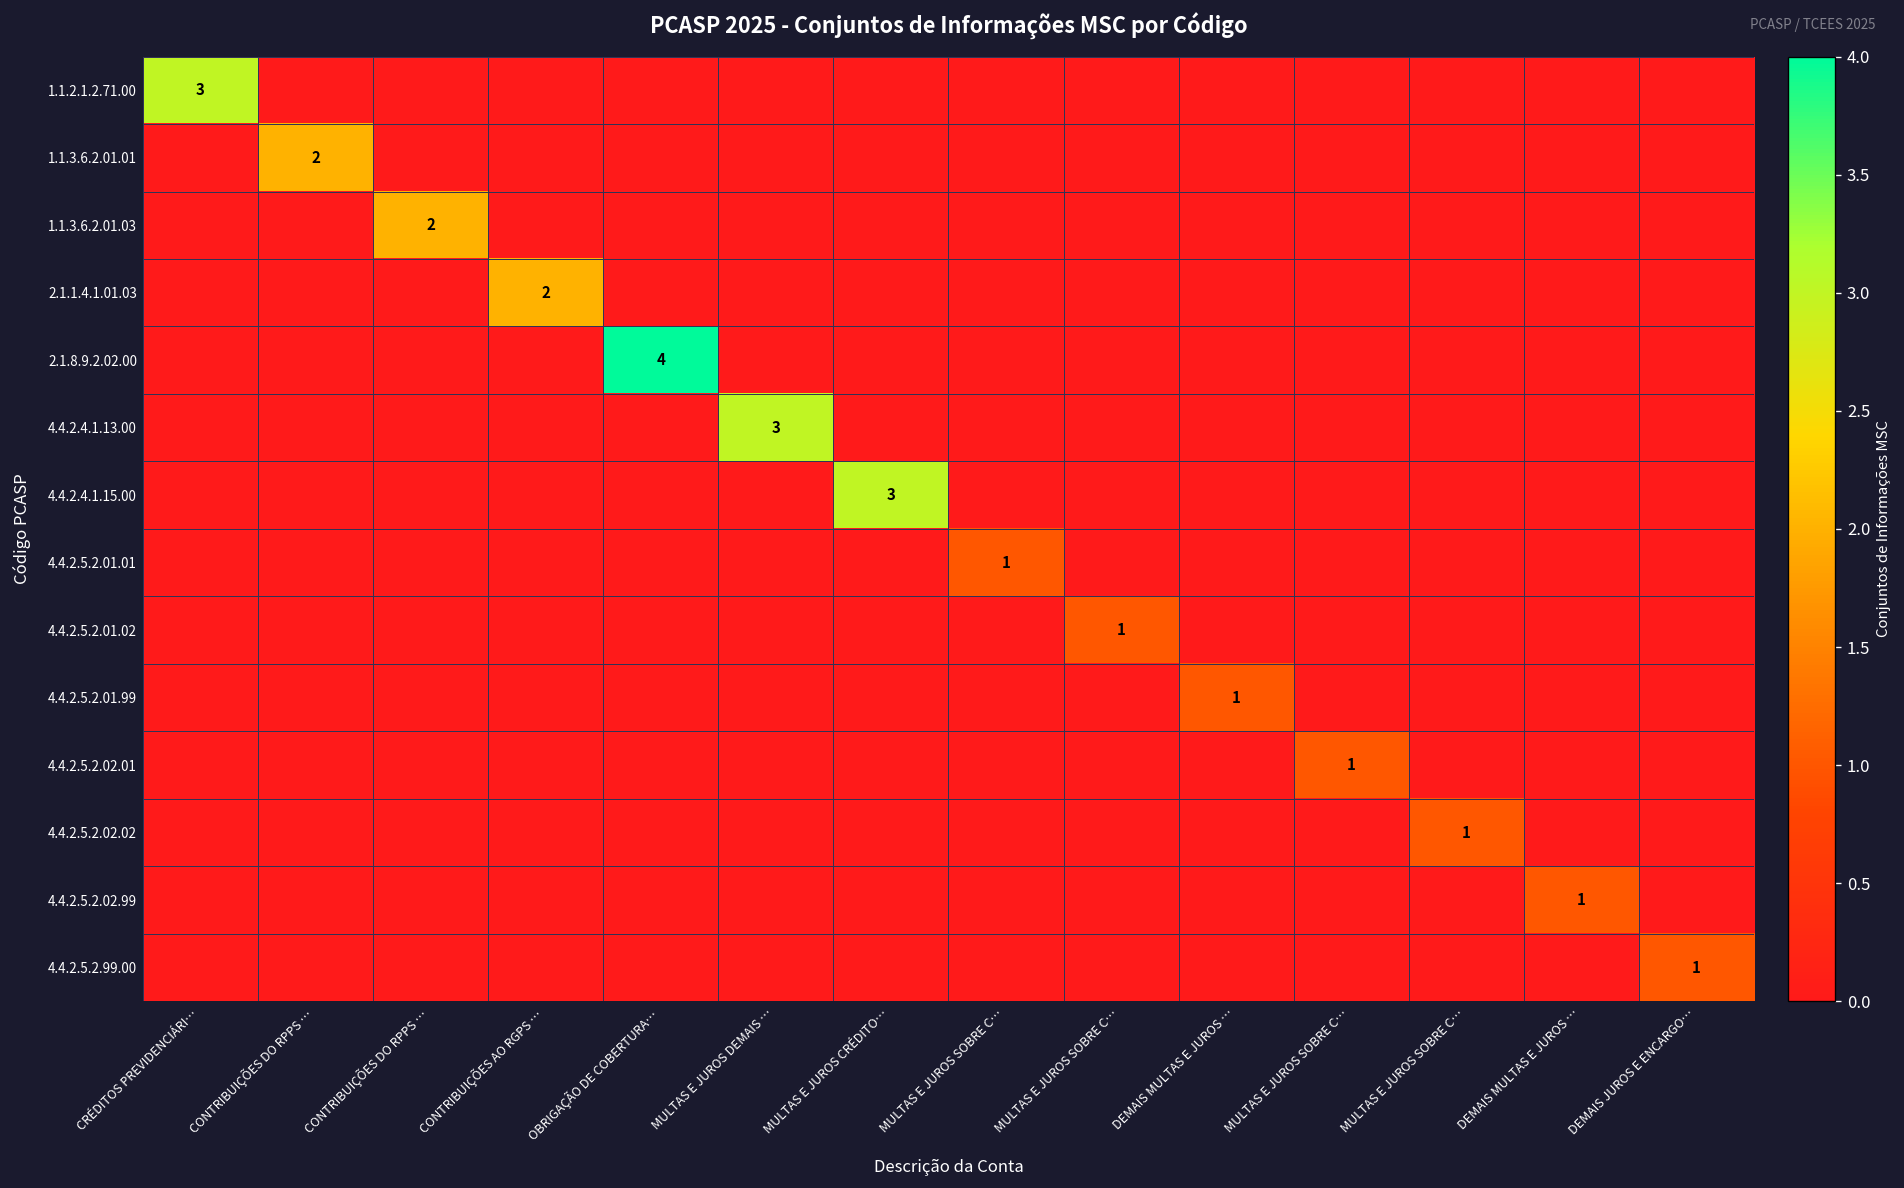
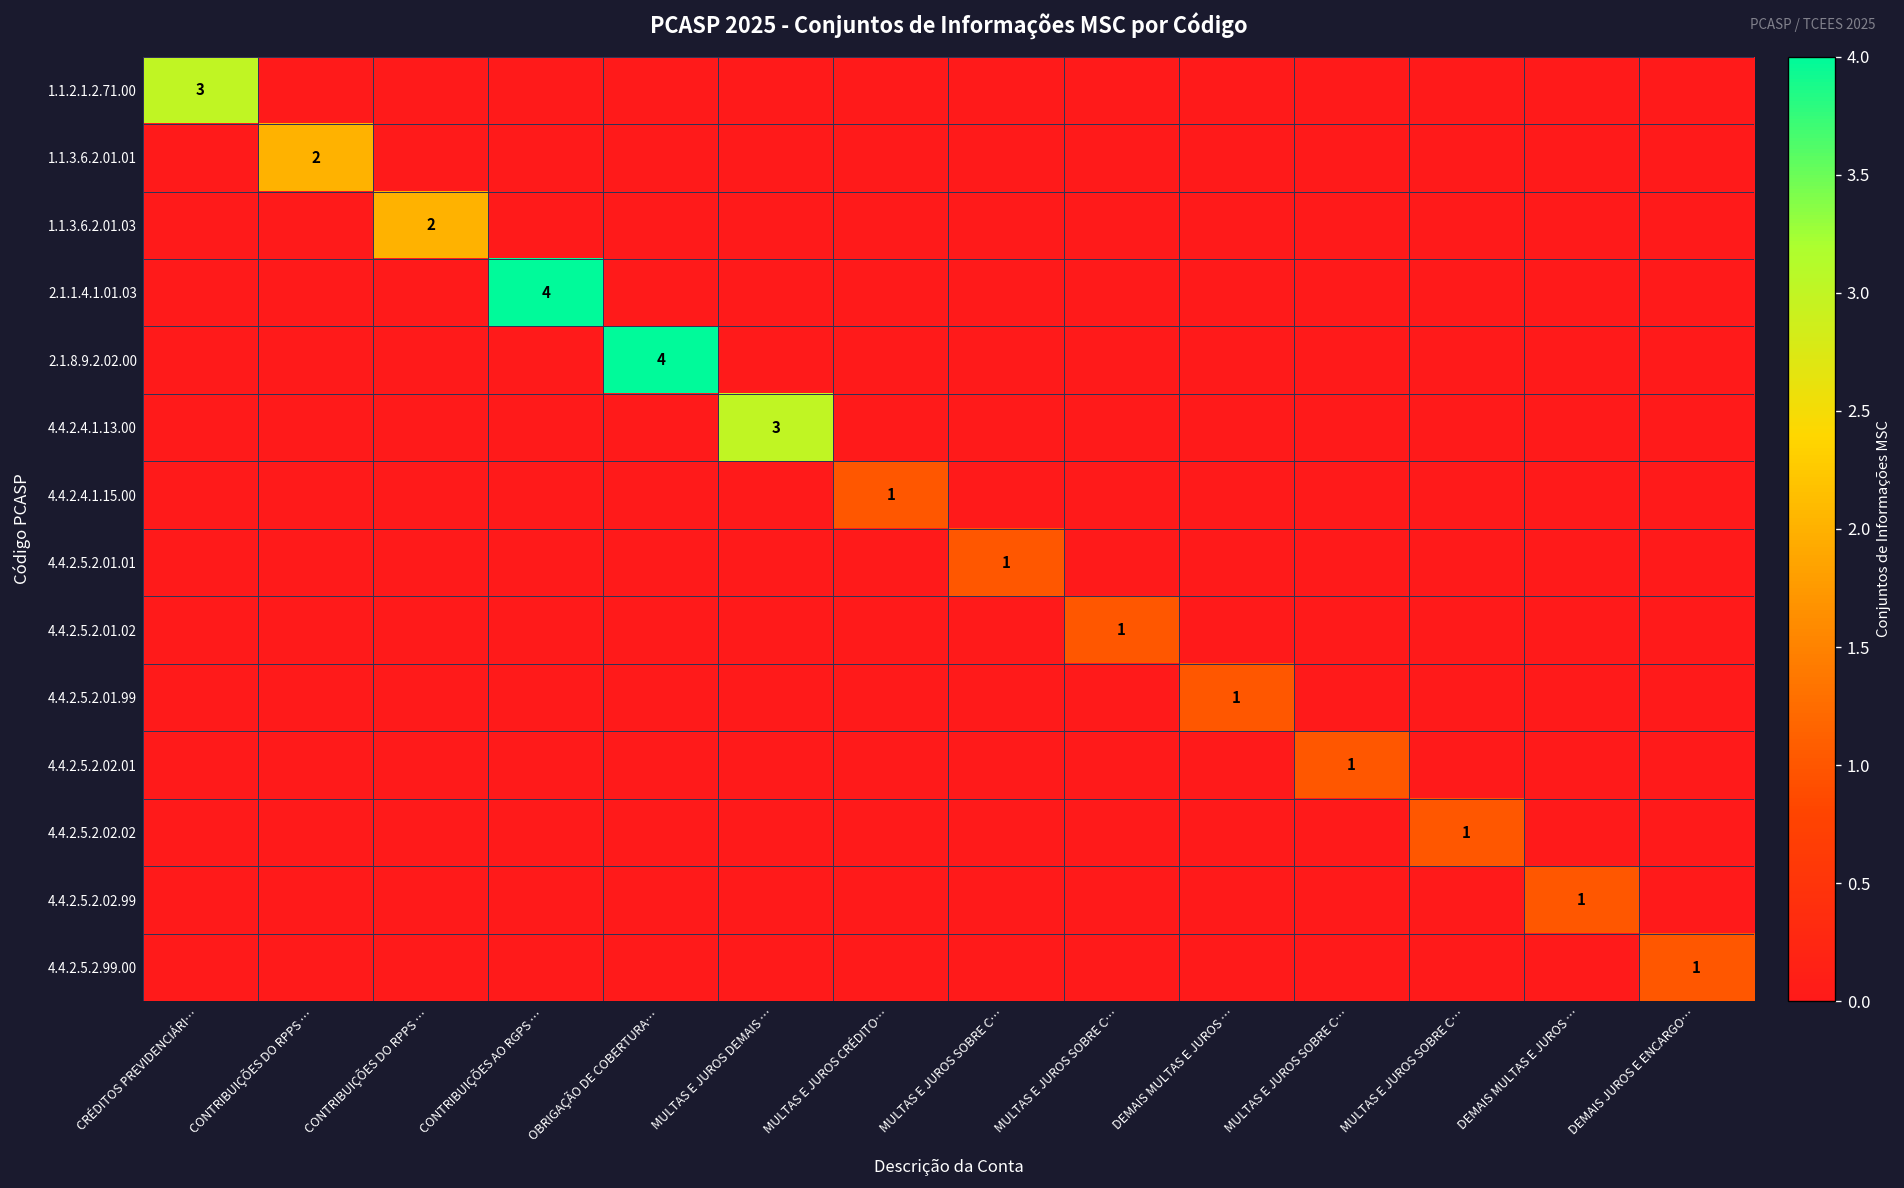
  {
    "1.1.2.1.2.71.00": {
      "CRÉDITOS PREVIDENCIÁRI…": 3
    },
    "2.1.1.4.1.01.03": {
-     "CONTRIBUIÇÕES AO RGPS …": 2
+     "CONTRIBUIÇÕES AO RGPS …": 4
    },
    "2.1.8.9.2.02.00": {
      "OBRIGAÇÃO DE COBERTURA…": 4
    },
    "4.4.2.4.1.13.00": {
      "MULTAS E JUROS DEMAIS …": 3
    },
    "4.4.2.4.1.15.00": {
-     "MULTAS E JUROS CRÉDITO…": 3
+     "MULTAS E JUROS CRÉDITO…": 1
    },
    "4.4.2.5.2.99.00": {
      "DEMAIS JUROS E ENCARGO…": 1
    }
  }
